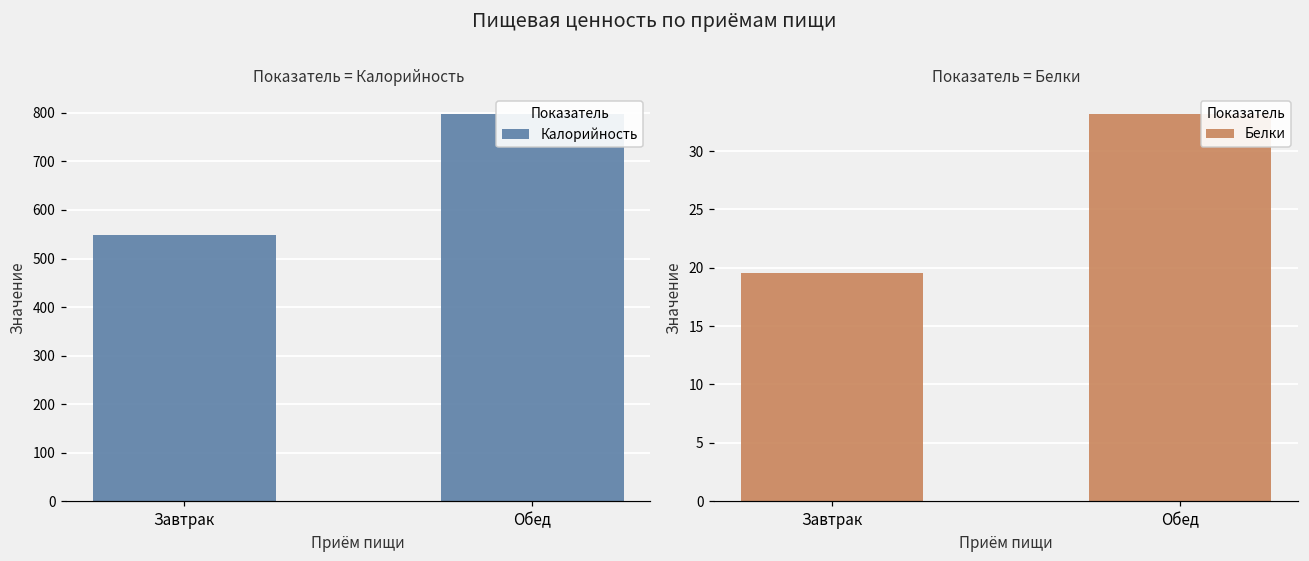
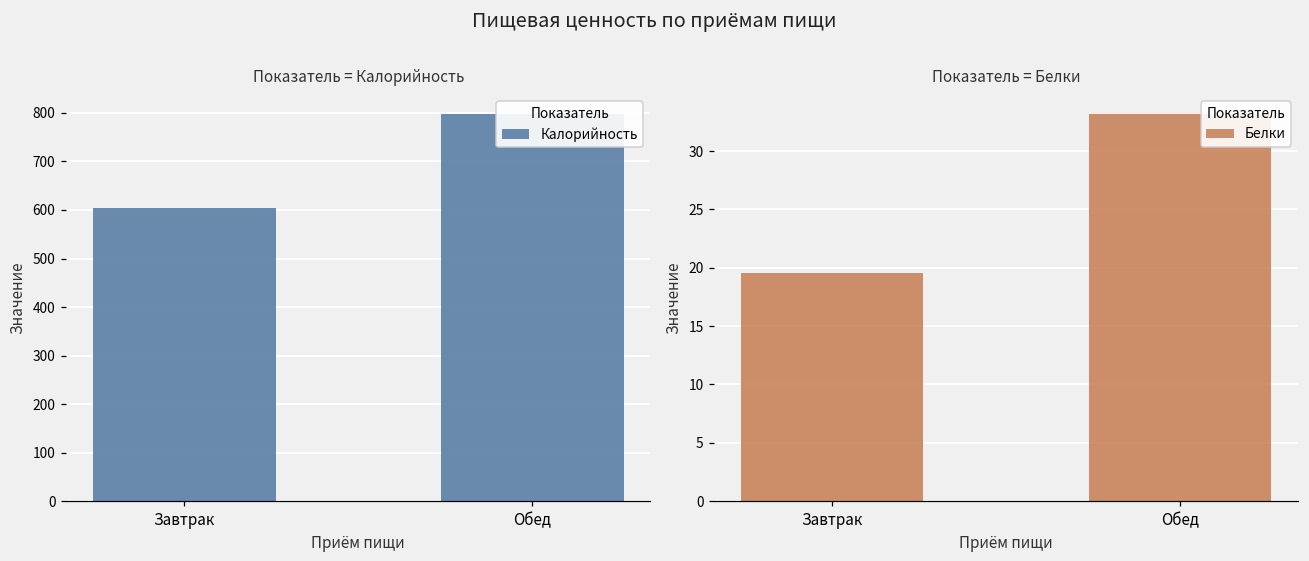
  {
    "Показатель = Калорийность": {
-     "Завтрак": 550
+     "Завтрак": 600
    },
    "Показатель = Белки": {
      "Завтрак": 19.6,
      "Обед": 33.2
    }
  }
